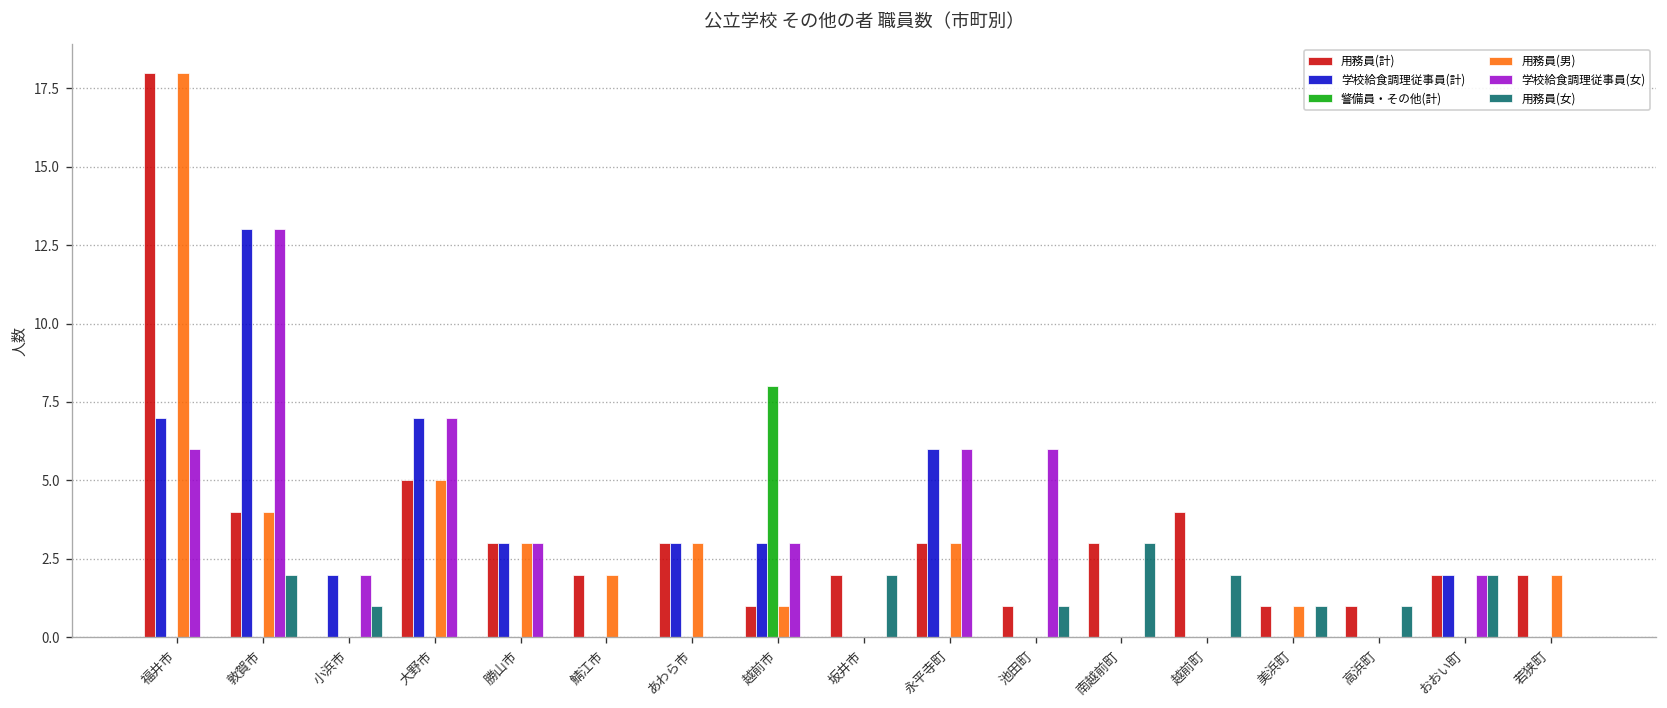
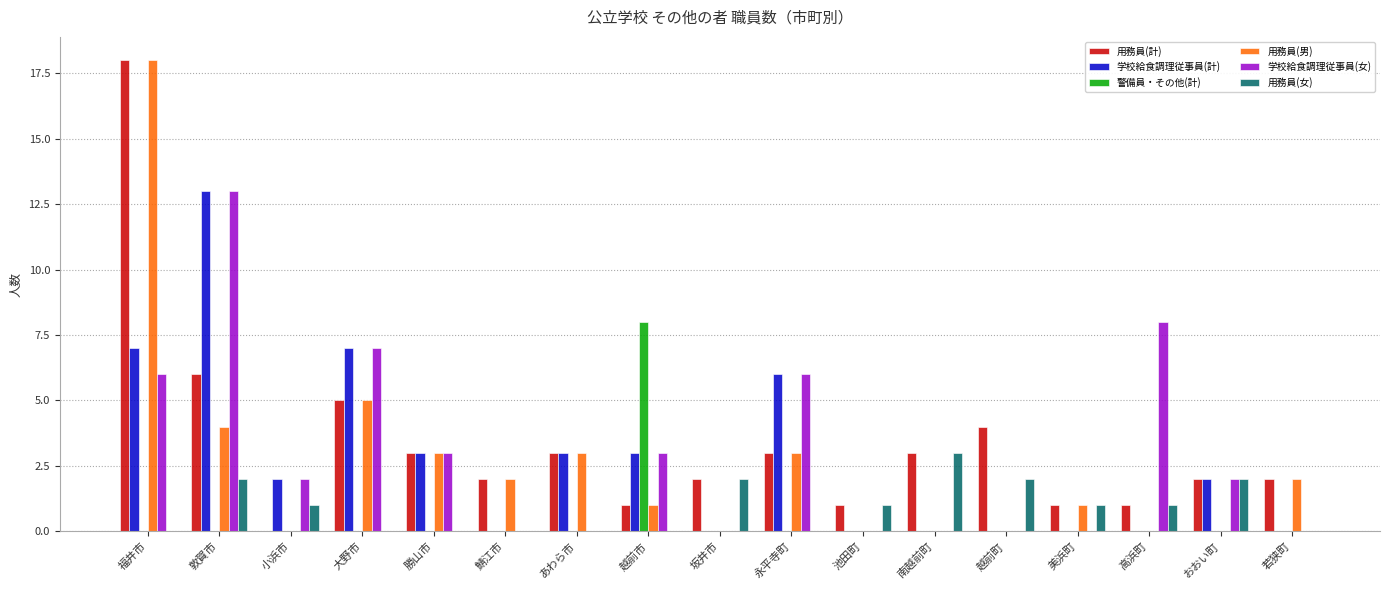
  {
    "用務員(計)": {
      "福井市": 18,
-     "敦賀市": 4,
+     "敦賀市": 6,
      "小浜市": 0,
      "大野市": 5,
      "勝山市": 3,
      "鯖江市": 2,
      "あわら市": 3,
      "越前市": 1,
      "坂井市": 2,
      "永平寺町": 3,
      "池田町": 1,
      "南越前町": 3,
      "越前町": 4,
      "美浜町": 1,
      "高浜町": 1,
      "おおい町": 2,
      "若狭町": 2
    },
    "学校給食調理従事員(計)": {
      "福井市": 7,
      "敦賀市": 13,
      "小浜市": 2,
      "大野市": 7,
      "勝山市": 3,
      "鯖江市": 0,
      "あわら市": 3,
      "越前市": 3,
      "坂井市": 0,
      "永平寺町": 6,
      "池田町": 0,
      "南越前町": 0,
      "越前町": 0,
      "美浜町": 0,
      "高浜町": 0,
      "おおい町": 2,
      "若狭町": 0
    },
    "警備員・その他(計)": {
      "福井市": 0,
      "敦賀市": 0,
      "小浜市": 0,
      "大野市": 0,
      "勝山市": 0,
      "鯖江市": 0,
      "あわら市": 0,
      "越前市": 8,
      "坂井市": 0,
      "永平寺町": 0,
      "池田町": 0,
      "南越前町": 0,
      "越前町": 0,
      "美浜町": 0,
      "高浜町": 0,
      "おおい町": 0,
      "若狭町": 0
    },
    "用務員(男)": {
      "福井市": 18,
      "敦賀市": 4,
      "小浜市": 0,
      "大野市": 5,
      "勝山市": 3,
      "鯖江市": 2,
      "あわら市": 3,
      "越前市": 1,
      "坂井市": 0,
      "永平寺町": 3,
      "池田町": 0,
      "南越前町": 0,
      "越前町": 0,
      "美浜町": 1,
      "高浜町": 0,
      "おおい町": 0,
      "若狭町": 2
    },
    "学校給食調理従事員(女)": {
      "福井市": 6,
      "敦賀市": 13,
      "小浜市": 2,
      "大野市": 7,
      "勝山市": 3,
      "鯖江市": 0,
      "あわら市": 0,
      "越前市": 3,
      "坂井市": 0,
      "永平寺町": 6,
-     "池田町": 6,
+     "池田町": 0,
      "南越前町": 0,
      "越前町": 0,
      "美浜町": 0,
-     "高浜町": 0,
+     "高浜町": 8,
      "おおい町": 2,
      "若狭町": 0
    },
    "用務員(女)": {
      "福井市": 0,
      "敦賀市": 2,
      "小浜市": 1,
      "大野市": 0,
      "勝山市": 0,
      "鯖江市": 0,
      "あわら市": 0,
      "越前市": 0,
      "坂井市": 2,
      "永平寺町": 0,
      "池田町": 1,
      "南越前町": 3,
      "越前町": 2,
      "美浜町": 1,
      "高浜町": 1,
      "おおい町": 2,
      "若狭町": 0
    }
  }
